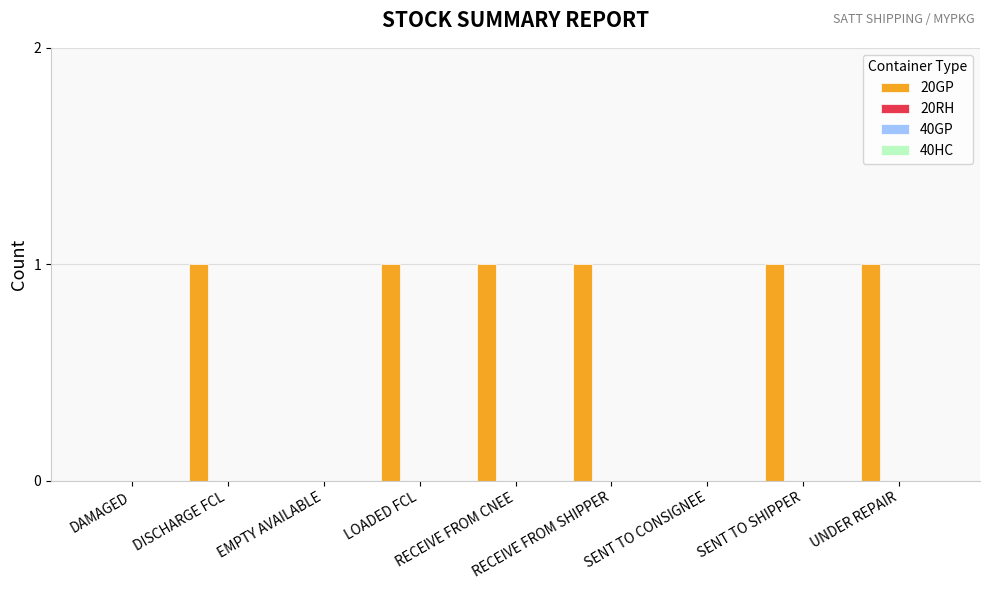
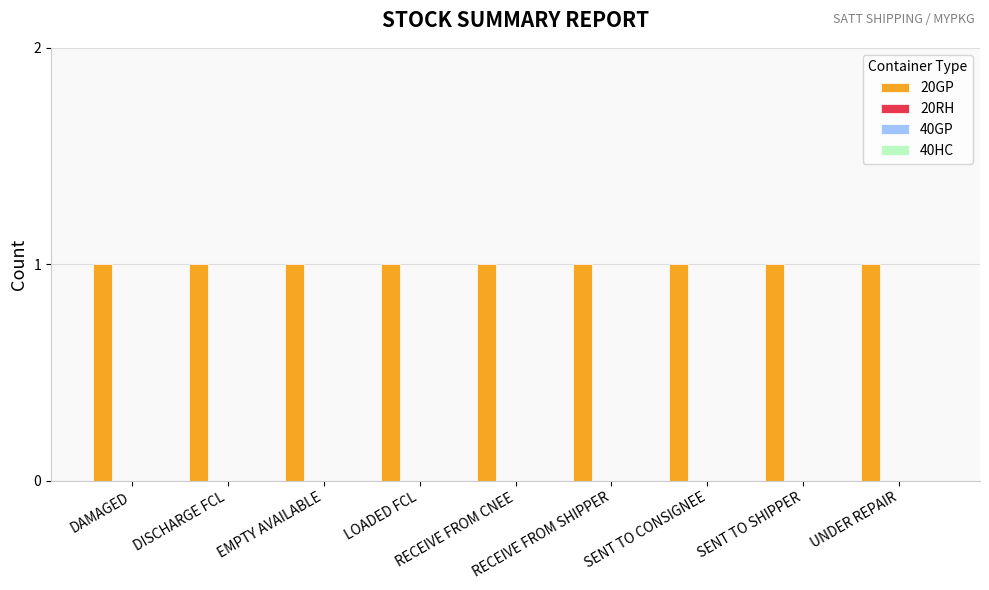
  {
    "20GP": {
-     "DAMAGED": 0,
+     "DAMAGED": 1,
      "DISCHARGE FCL": 1,
-     "EMPTY AVAILABLE": 0,
+     "EMPTY AVAILABLE": 1,
      "LOADED FCL": 1,
      "RECEIVE FROM CNEE": 1,
      "RECEIVE FROM SHIPPER": 1,
-     "SENT TO CONSIGNEE": 0,
+     "SENT TO CONSIGNEE": 1,
      "SENT TO SHIPPER": 1,
      "UNDER REPAIR": 1
    },
    "20RH": {
      "DAMAGED": 0,
      "DISCHARGE FCL": 0,
      "EMPTY AVAILABLE": 0,
      "LOADED FCL": 0,
      "RECEIVE FROM CNEE": 0,
      "RECEIVE FROM SHIPPER": 0,
      "SENT TO CONSIGNEE": 0,
      "SENT TO SHIPPER": 0,
      "UNDER REPAIR": 0
    },
    "40GP": {
      "DAMAGED": 0,
      "DISCHARGE FCL": 0,
      "EMPTY AVAILABLE": 0,
      "LOADED FCL": 0,
      "RECEIVE FROM CNEE": 0,
      "RECEIVE FROM SHIPPER": 0,
      "SENT TO CONSIGNEE": 0,
      "SENT TO SHIPPER": 0,
      "UNDER REPAIR": 0
    },
    "40HC": {
      "DAMAGED": 0,
      "DISCHARGE FCL": 0,
      "EMPTY AVAILABLE": 0,
      "LOADED FCL": 0,
      "RECEIVE FROM CNEE": 0,
      "RECEIVE FROM SHIPPER": 0,
      "SENT TO CONSIGNEE": 0,
      "SENT TO SHIPPER": 0,
      "UNDER REPAIR": 0
    }
  }
